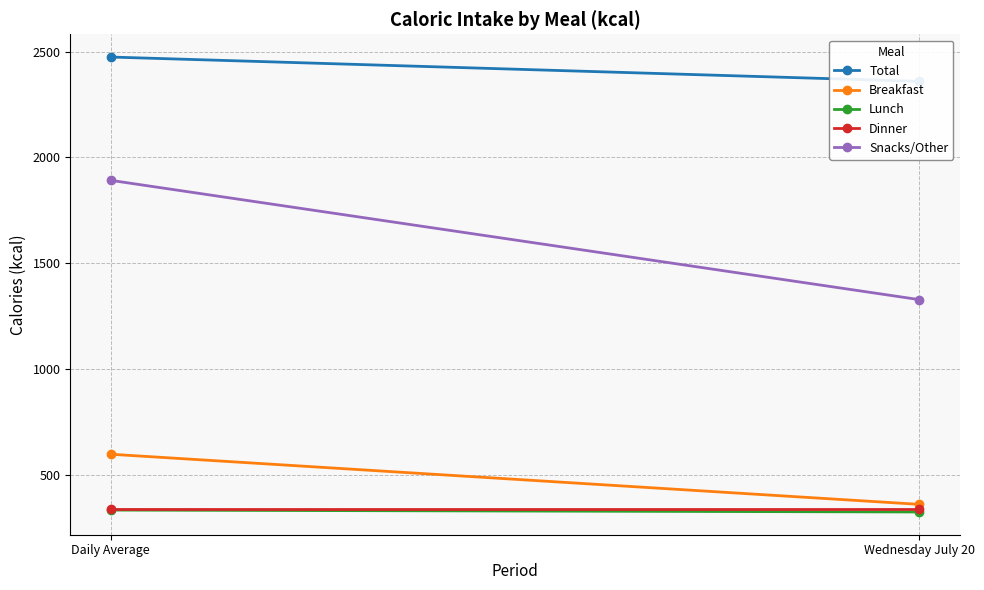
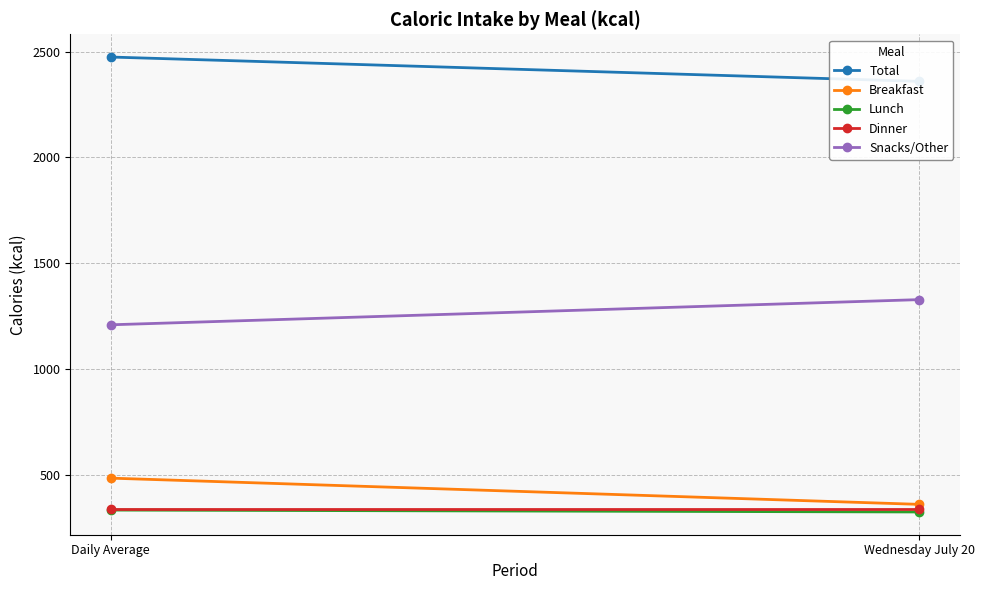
  {
    "Total": {
      "Daily Average": 2470
    },
    "Breakfast": {
-     "Daily Average": 600,
+     "Daily Average": 480,
      "Wednesday July 20": 360
    },
    "Lunch": {
      "Wednesday July 20": 320
    },
    "Dinner": {
      "Wednesday July 20": 340
    },
    "Snacks/Other": {
-     "Daily Average": 1890,
+     "Daily Average": 1210,
      "Wednesday July 20": 1330
    }
  }
